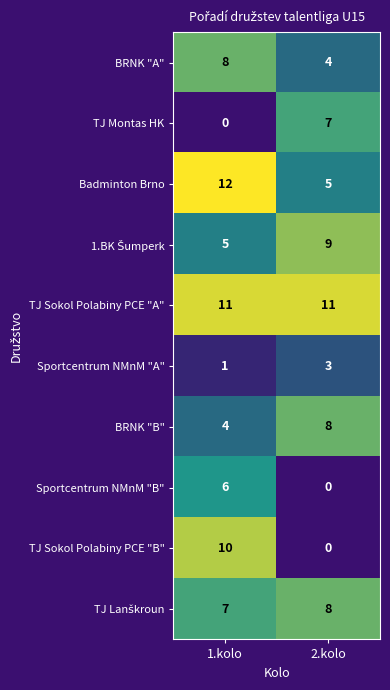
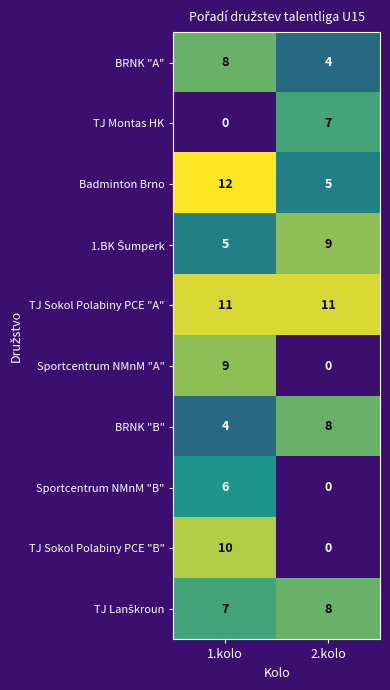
  {
    "BRNK \"A\"": {
      "1.kolo": 8,
      "2.kolo": 4
    },
    "TJ Montas HK": {
      "1.kolo": 0,
      "2.kolo": 7
    },
    "Badminton Brno": {
      "1.kolo": 12,
      "2.kolo": 5
    },
    "1.BK Šumperk": {
      "1.kolo": 5,
      "2.kolo": 9
    },
    "TJ Sokol Polabiny PCE \"A\"": {
      "1.kolo": 11,
      "2.kolo": 11
    },
    "Sportcentrum NMnM \"A\"": {
-     "1.kolo": 1,
-     "2.kolo": 3
+     "1.kolo": 9,
+     "2.kolo": 0
    },
    "BRNK \"B\"": {
      "1.kolo": 4,
      "2.kolo": 8
    },
    "Sportcentrum NMnM \"B\"": {
      "1.kolo": 6,
      "2.kolo": 0
    },
    "TJ Sokol Polabiny PCE \"B\"": {
      "1.kolo": 10,
      "2.kolo": 0
    },
    "TJ Lanškroun": {
      "1.kolo": 7,
      "2.kolo": 8
    }
  }
